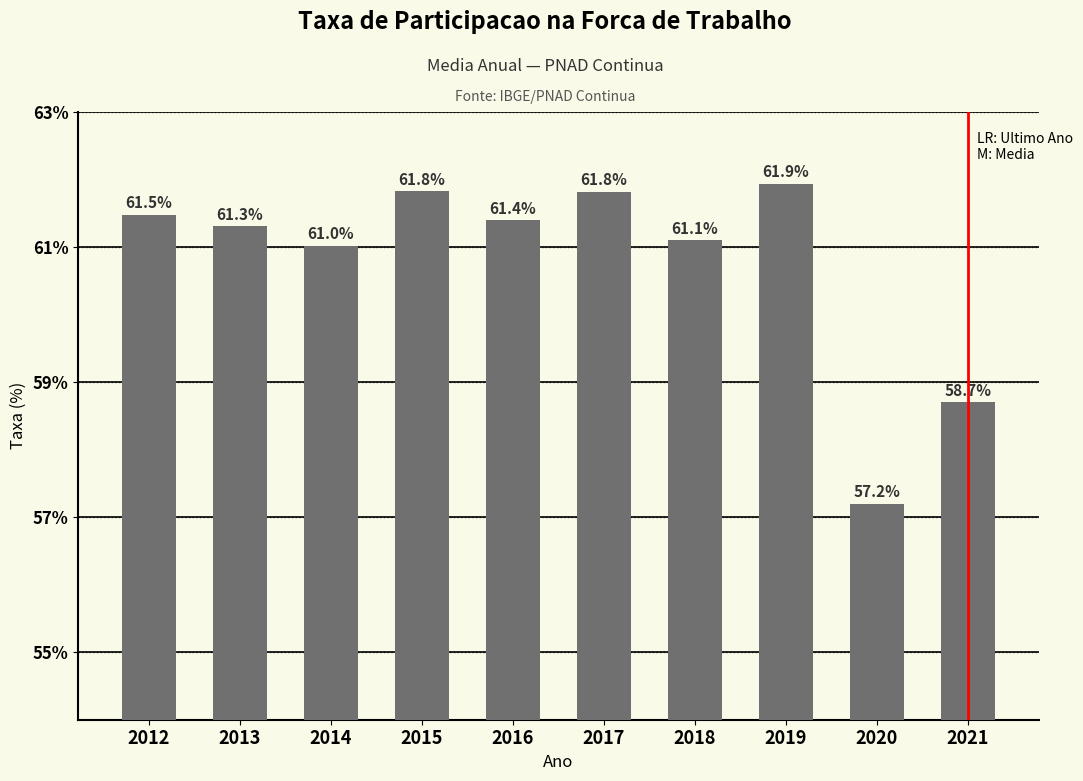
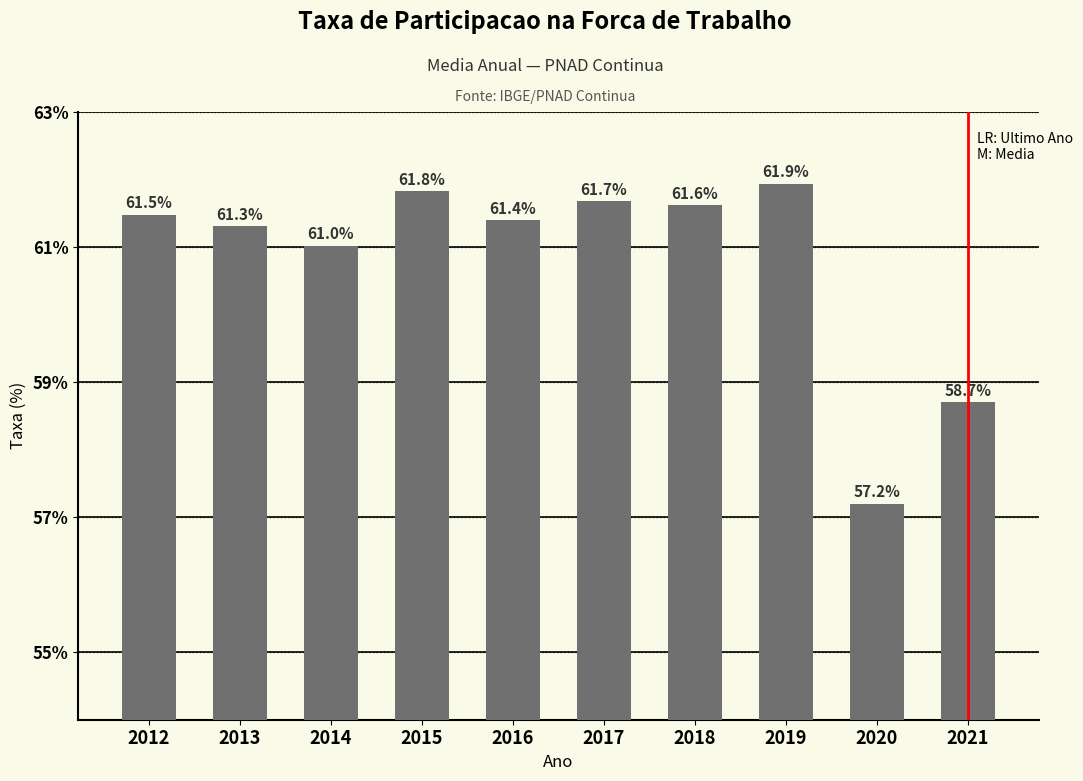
  {
    "2012": "61.5%",
    "2013": "61.3%",
    "2014": "61.0%",
    "2015": "61.8%",
    "2016": "61.4%",
-   "2017": "61.8%",
-   "2018": "61.1%",
+   "2017": "61.7%",
+   "2018": "61.6%",
    "2019": "61.9%",
    "2020": "57.2%",
    "2021": "58.7%"
  }
